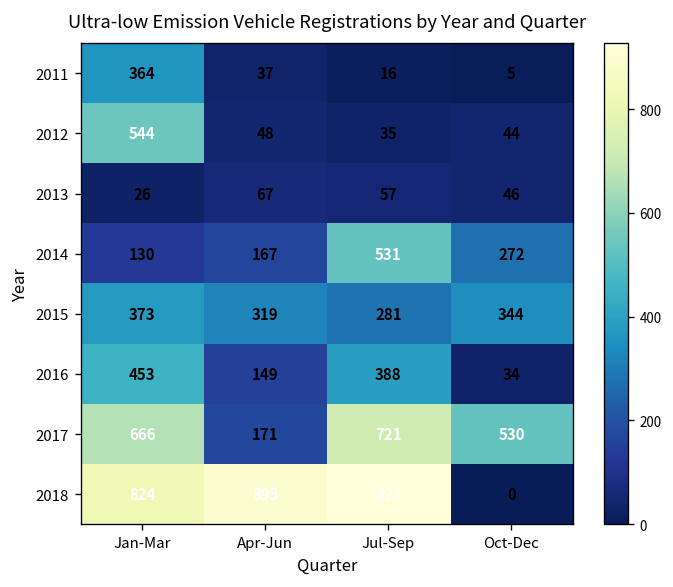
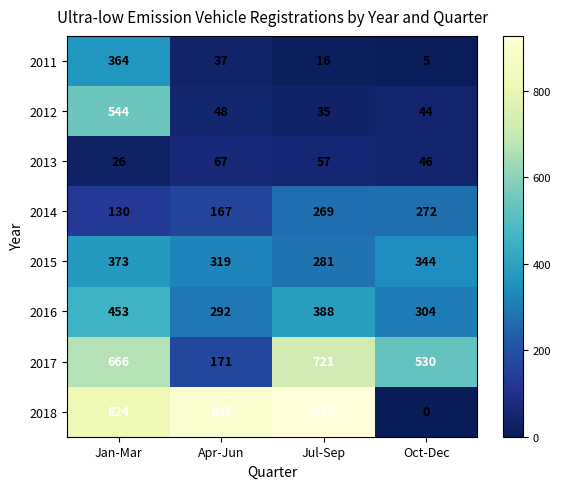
  {
    "2011": {
      "Jan-Mar": 364,
      "Apr-Jun": 37,
      "Jul-Sep": 16,
      "Oct-Dec": 5
    },
    "2012": {
      "Jan-Mar": 544,
      "Apr-Jun": 48,
      "Jul-Sep": 35,
      "Oct-Dec": 44
    },
    "2013": {
      "Jan-Mar": 26,
      "Apr-Jun": 67,
      "Jul-Sep": 57,
      "Oct-Dec": 46
    },
    "2014": {
      "Jan-Mar": 130,
      "Apr-Jun": 167,
-     "Jul-Sep": 531,
+     "Jul-Sep": 269,
      "Oct-Dec": 272
    },
    "2015": {
      "Jan-Mar": 373,
      "Apr-Jun": 319,
      "Jul-Sep": 281,
      "Oct-Dec": 344
    },
    "2016": {
      "Jan-Mar": 453,
-     "Apr-Jun": 149,
+     "Apr-Jun": 292,
      "Jul-Sep": 388,
-     "Oct-Dec": 34
+     "Oct-Dec": 304
    },
    "2017": {
      "Jan-Mar": 666,
      "Apr-Jun": 171,
      "Jul-Sep": 721,
      "Oct-Dec": 530
    },
    "2018": {
      "Jan-Mar": 824,
      "Apr-Jun": 895,
      "Oct-Dec": 0
    }
  }
